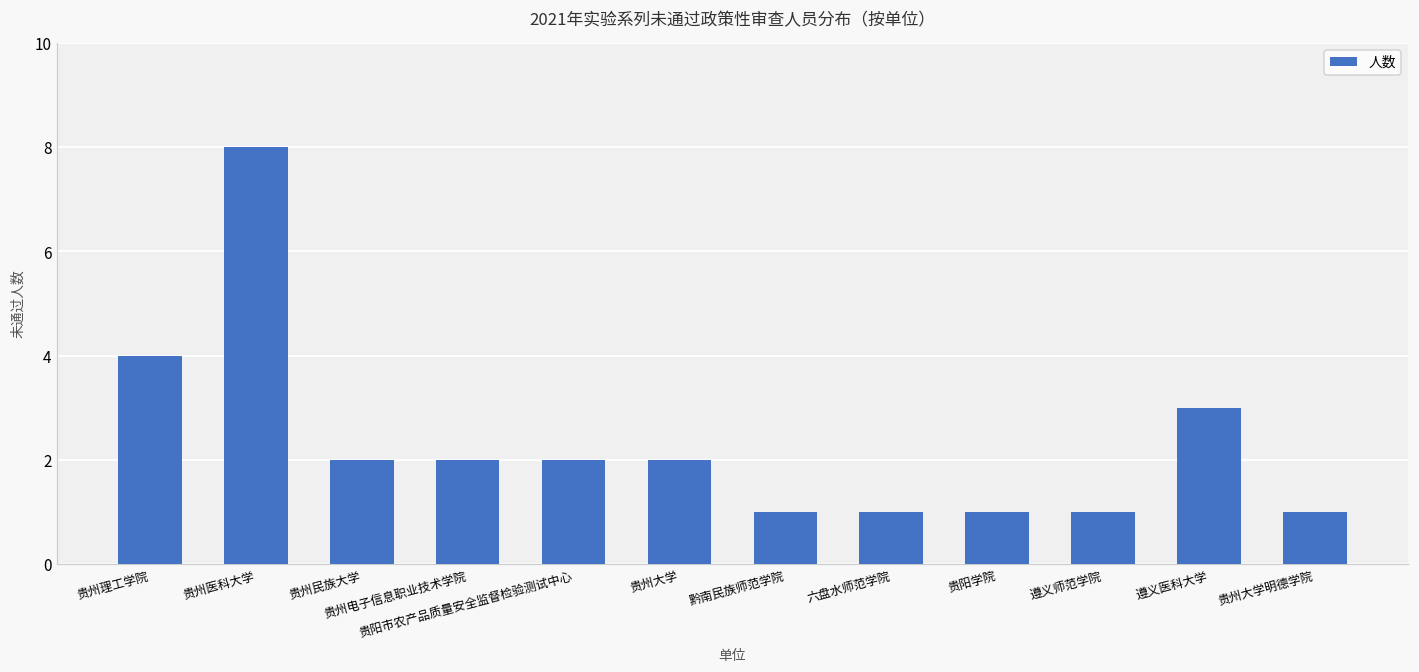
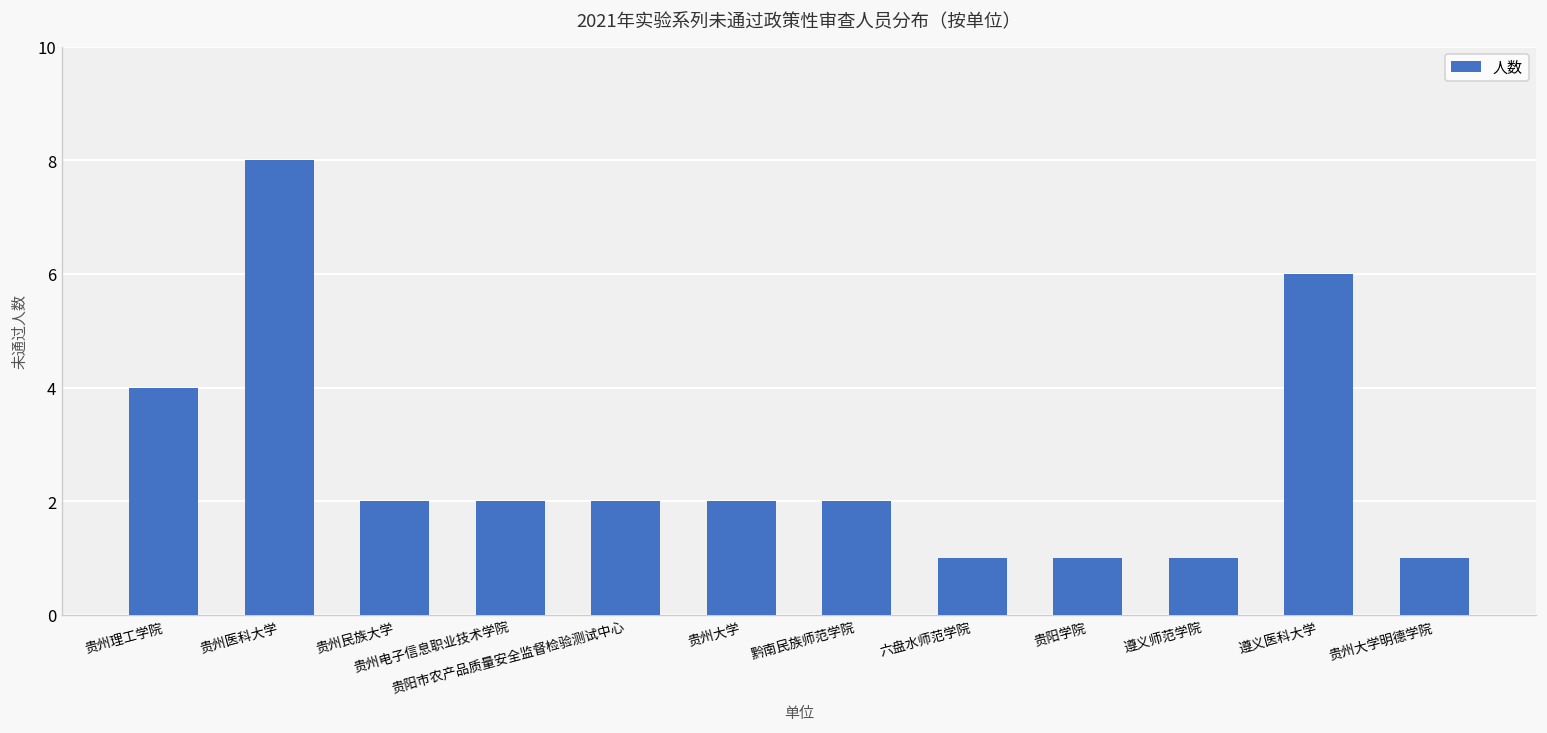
  {
    "贵州理工学院": 4,
    "贵州医科大学": 8,
    "贵州民族大学": 2,
    "贵州电子信息职业技术学院": 2,
    "贵阳市农产品质量安全监督检验测试中心": 2,
    "贵州大学": 2,
-   "黔南民族师范学院": 1,
+   "黔南民族师范学院": 2,
    "六盘水师范学院": 1,
    "贵阳学院": 1,
    "遵义师范学院": 1,
-   "遵义医科大学": 3,
+   "遵义医科大学": 6,
    "贵州大学明德学院": 1
  }
